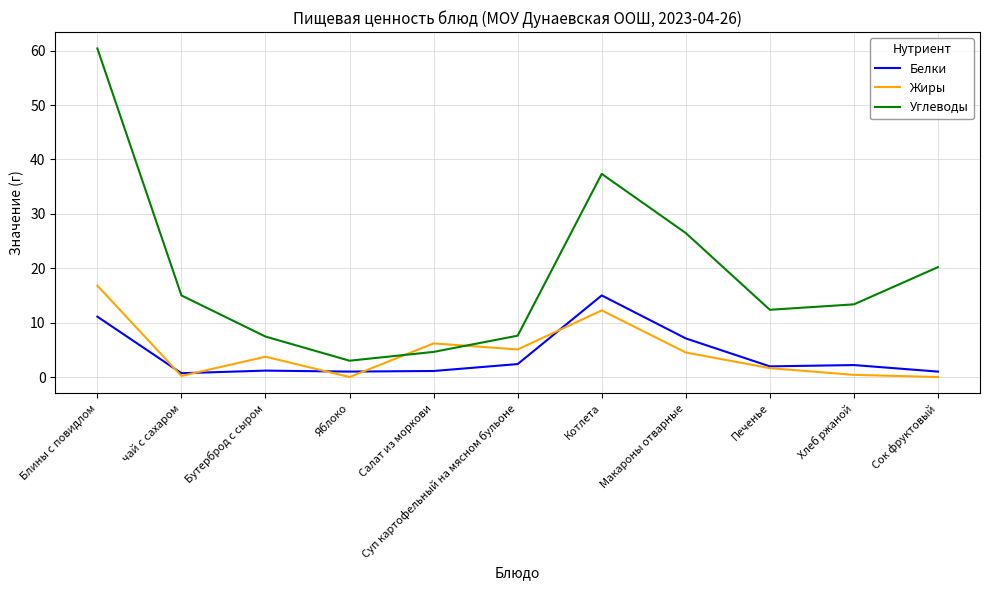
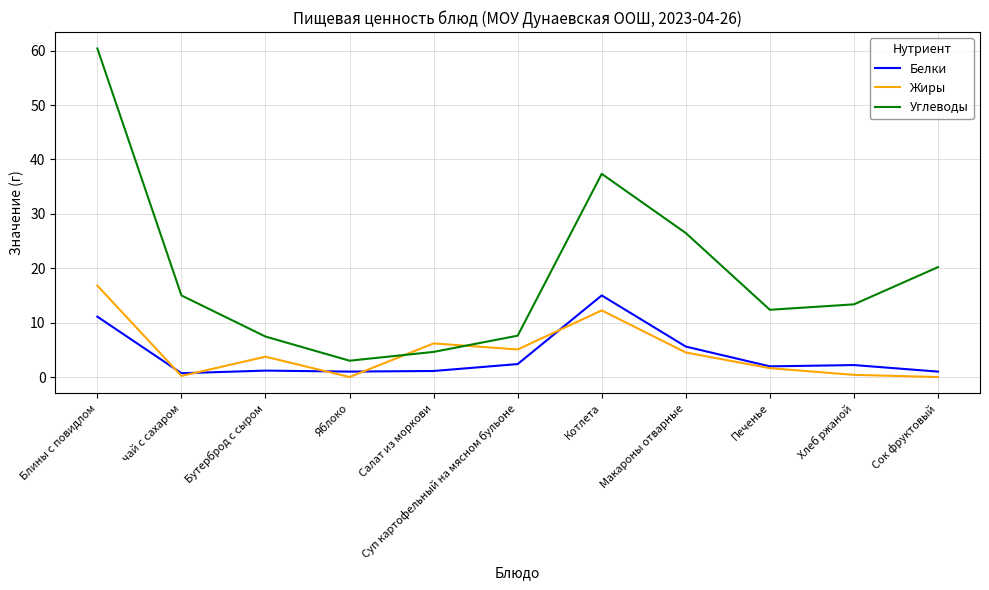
  {
    "Белки": {
      "Блины с повидлом": 11,
      "чай с сахаром": 1,
      "Бутерброд с сыром": 1,
      "Яблоко": 1,
      "Салат из моркови": 1,
      "Суп картофельный на мясном бульоне": 2,
      "Котлета": 15,
-     "Макароны отварные": 7,
+     "Макароны отварные": 6,
      "Хлеб ржаной": 2,
      "Сок фруктовый": 1
    },
    "Жиры": {
      "Блины с повидлом": 17,
      "чай с сахаром": 0,
      "Бутерброд с сыром": 4,
      "Яблоко": 0,
      "Салат из моркови": 6,
      "Суп картофельный на мясном бульоне": 5,
      "Котлета": 12,
      "Макароны отварные": 5,
      "Хлеб ржаной": 0,
      "Сок фруктовый": 0
    },
    "Углеводы": {
      "Блины с повидлом": 60,
      "чай с сахаром": 15,
      "Бутерброд с сыром": 7,
      "Яблоко": 3,
      "Салат из моркови": 5,
      "Суп картофельный на мясном бульоне": 8,
      "Котлета": 37,
      "Макароны отварные": 26,
      "Печенье": 12,
      "Хлеб ржаной": 13,
      "Сок фруктовый": 20
    }
  }
